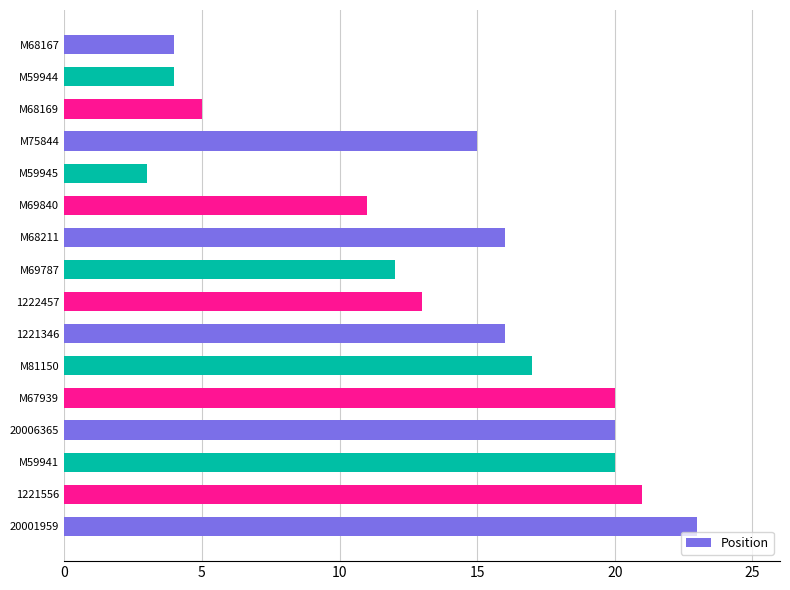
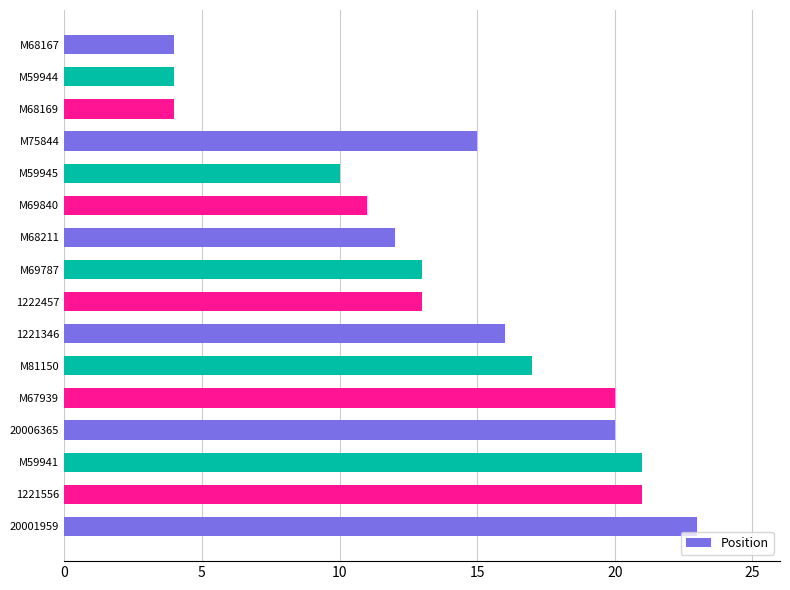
  {
    "M68167": 4,
    "M59944": 4,
-   "M68169": 5,
+   "M68169": 4,
    "M75844": 15,
-   "M59945": 3,
+   "M59945": 10,
    "M69840": 11,
-   "M68211": 16,
-   "M69787": 12,
+   "M68211": 12,
+   "M69787": 13,
    "1222457": 13,
    "1221346": 16,
    "M81150": 17,
    "M67939": 20,
    "20006365": 20,
-   "M59941": 20,
+   "M59941": 21,
    "1221556": 21,
    "20001959": 23
  }
